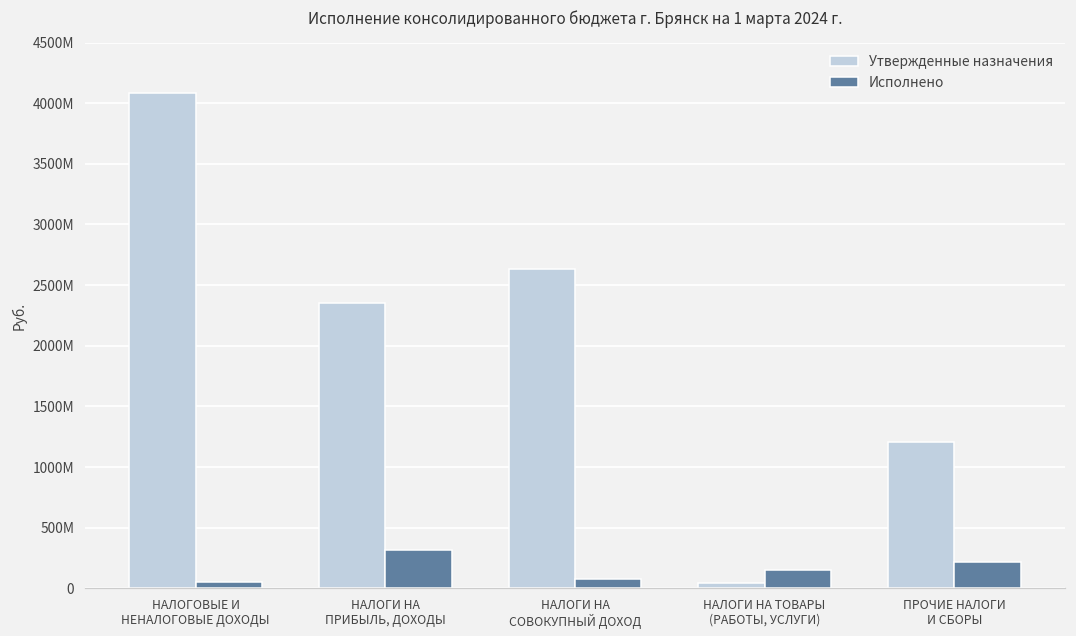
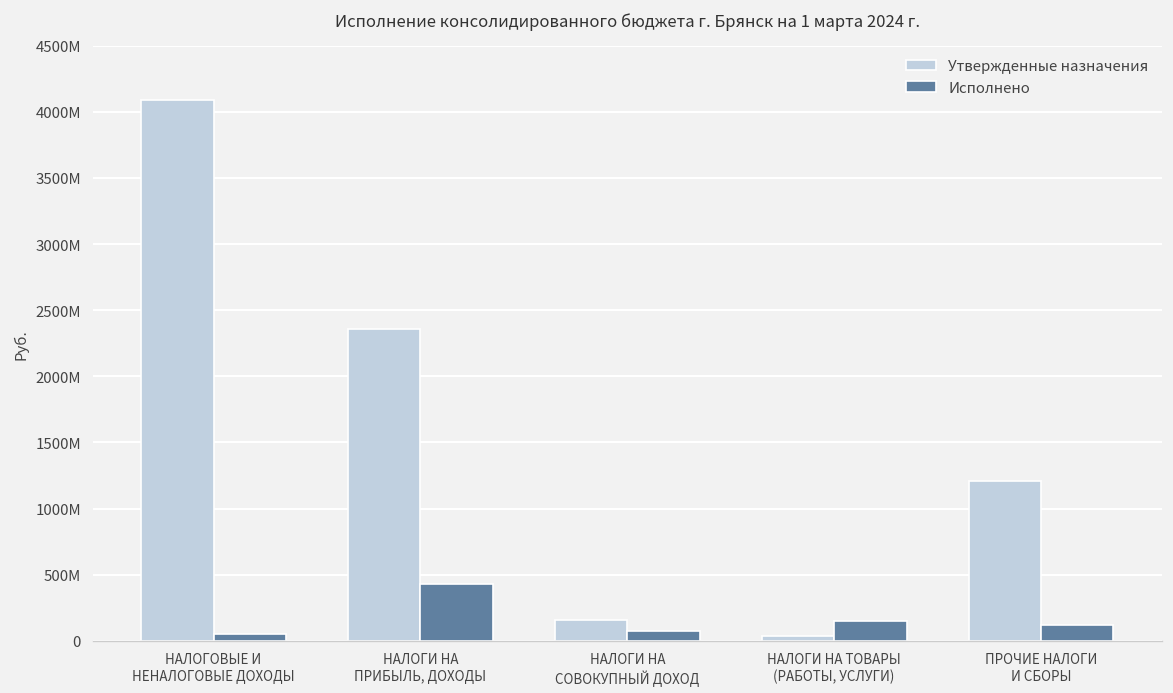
  {
    "Утвержденные назначения": {
      "НАЛОГОВЫЕ И НЕНАЛОГОВЫЕ ДОХОДЫ": 4090000000,
      "НАЛОГИ НА ПРИБЫЛЬ, ДОХОДЫ": 2360000000,
-     "НАЛОГИ НА СОВОКУПНЫЙ ДОХОД": 2630000000,
+     "НАЛОГИ НА СОВОКУПНЫЙ ДОХОД": 160000000,
      "НАЛОГИ НА ТОВАРЫ (РАБОТЫ, УСЛУГИ)": 40000000,
      "ПРОЧИЕ НАЛОГИ И СБОРЫ": 1210000000
    },
    "Исполнено": {
      "НАЛОГОВЫЕ И НЕНАЛОГОВЫЕ ДОХОДЫ": 50000000,
-     "НАЛОГИ НА ПРИБЫЛЬ, ДОХОДЫ": 320000000,
+     "НАЛОГИ НА ПРИБЫЛЬ, ДОХОДЫ": 430000000,
      "НАЛОГИ НА СОВОКУПНЫЙ ДОХОД": 70000000,
      "НАЛОГИ НА ТОВАРЫ (РАБОТЫ, УСЛУГИ)": 150000000,
-     "ПРОЧИЕ НАЛОГИ И СБОРЫ": 210000000
+     "ПРОЧИЕ НАЛОГИ И СБОРЫ": 120000000
    }
  }
